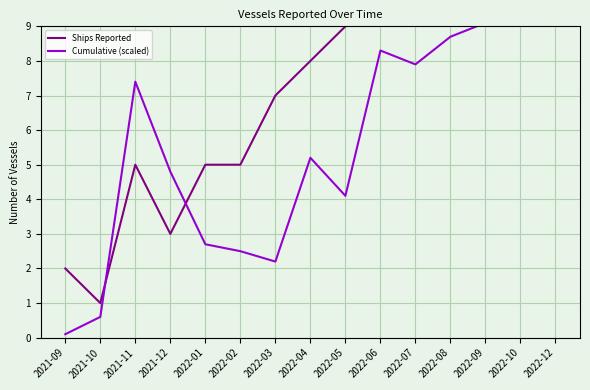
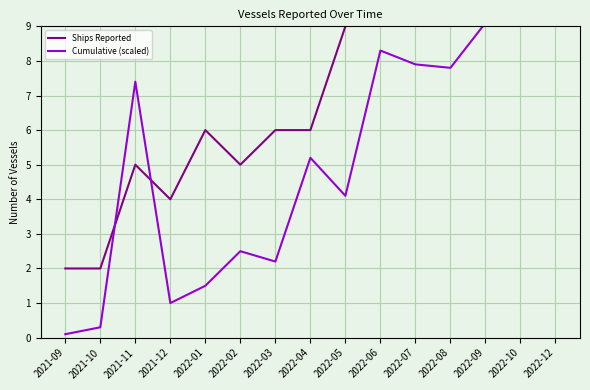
  {
    "Ships Reported": {
      "2021-09": 2,
-     "2021-10": 1,
+     "2021-10": 2,
      "2021-11": 5,
-     "2021-12": 3,
-     "2022-01": 5,
+     "2021-12": 4,
+     "2022-01": 6,
      "2022-02": 5,
-     "2022-03": 7,
-     "2022-04": 8,
+     "2022-03": 6,
+     "2022-04": 6,
      "2022-05": 9
    },
    "Cumulative (scaled)": {
      "2021-09": 0.1,
-     "2021-10": 0.6,
+     "2021-10": 0.3,
      "2021-11": 7.4,
-     "2021-12": 4.8,
-     "2022-01": 2.7,
+     "2021-12": 1.0,
+     "2022-01": 1.5,
      "2022-02": 2.5,
      "2022-03": 2.2,
      "2022-04": 5.2,
      "2022-05": 4.1,
      "2022-06": 8.3,
      "2022-07": 7.9,
-     "2022-08": 8.7
+     "2022-08": 7.8
    }
  }
